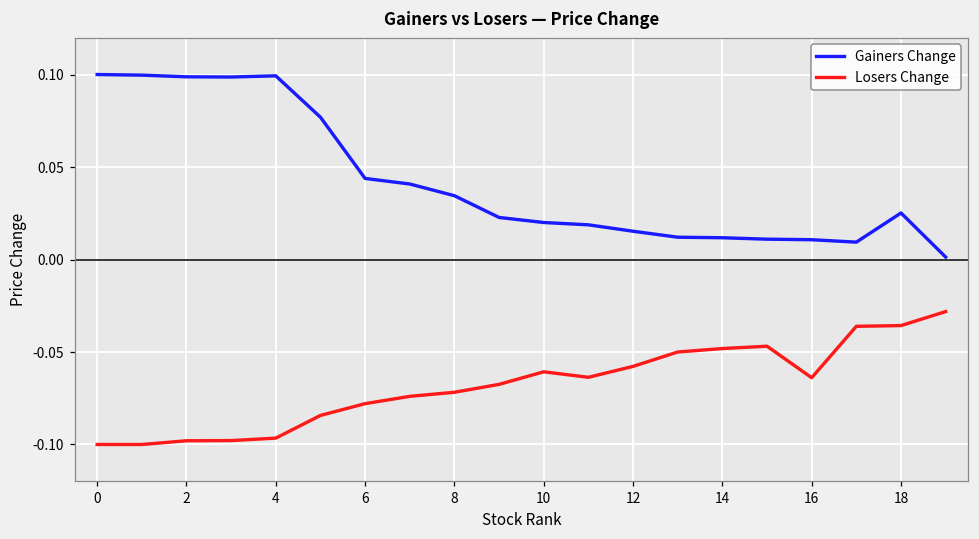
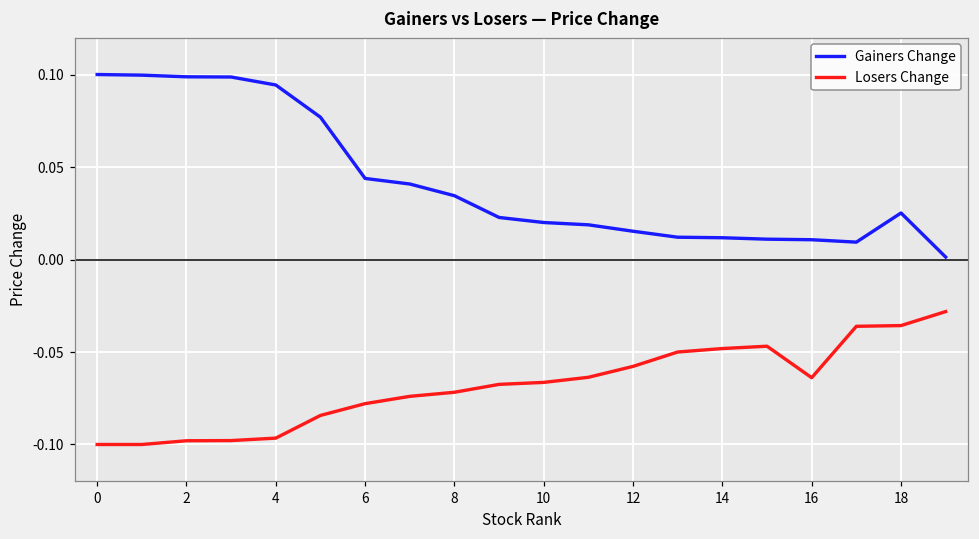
  {
    "Gainers Change": {
      "0": 0.100,
      "2": 0.099,
-     "4": 0.099,
+     "4": 0.094,
      "6": 0.044,
      "8": 0.034,
      "10": 0.020,
      "12": 0.015,
      "14": 0.012,
      "16": 0.011,
      "18": 0.025
    },
    "Losers Change": {
      "0": -0.100,
      "2": -0.098,
      "4": -0.097,
      "6": -0.078,
      "8": -0.072,
-     "10": -0.061,
+     "10": -0.066,
      "12": -0.058,
      "14": -0.048,
      "16": -0.064,
      "18": -0.036
    }
  }
